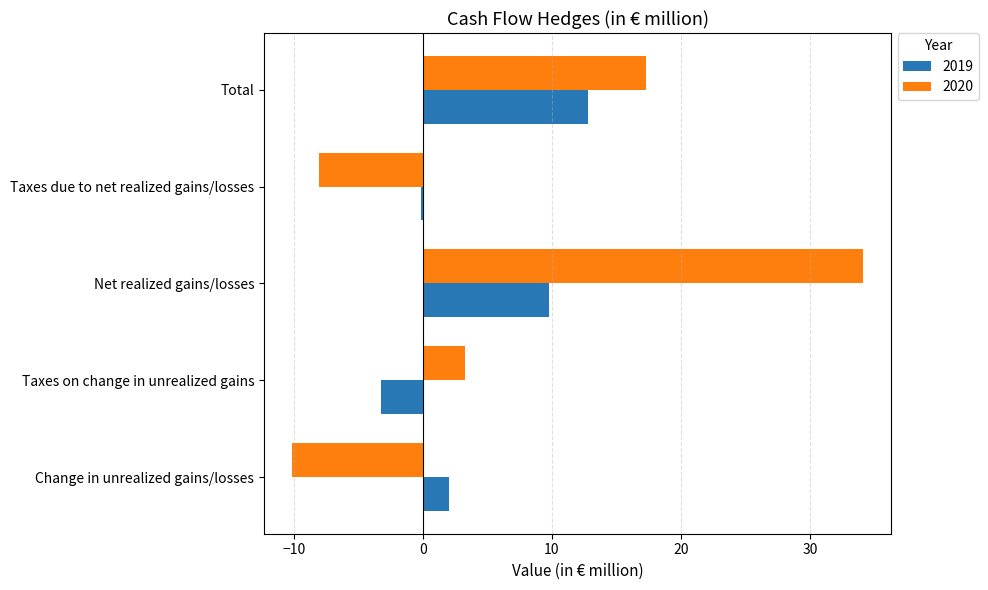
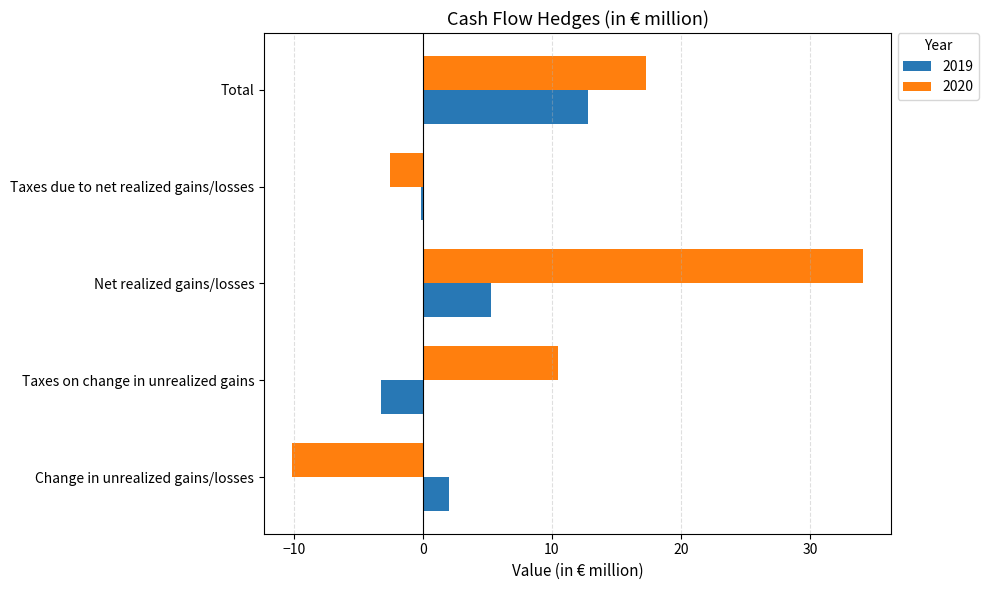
  {
    "2019": {
      "Total": 12.8,
-     "Net realized gains/losses": 9.8,
+     "Net realized gains/losses": 5.3,
      "Taxes on change in unrealized gains": -3.2,
      "Change in unrealized gains/losses": 2.0
    },
    "2020": {
      "Total": 17.3,
-     "Taxes due to net realized gains/losses": -8.0,
+     "Taxes due to net realized gains/losses": -2.5,
      "Net realized gains/losses": 34.1,
-     "Taxes on change in unrealized gains": 3.3,
+     "Taxes on change in unrealized gains": 10.5,
      "Change in unrealized gains/losses": -10.1
    }
  }
